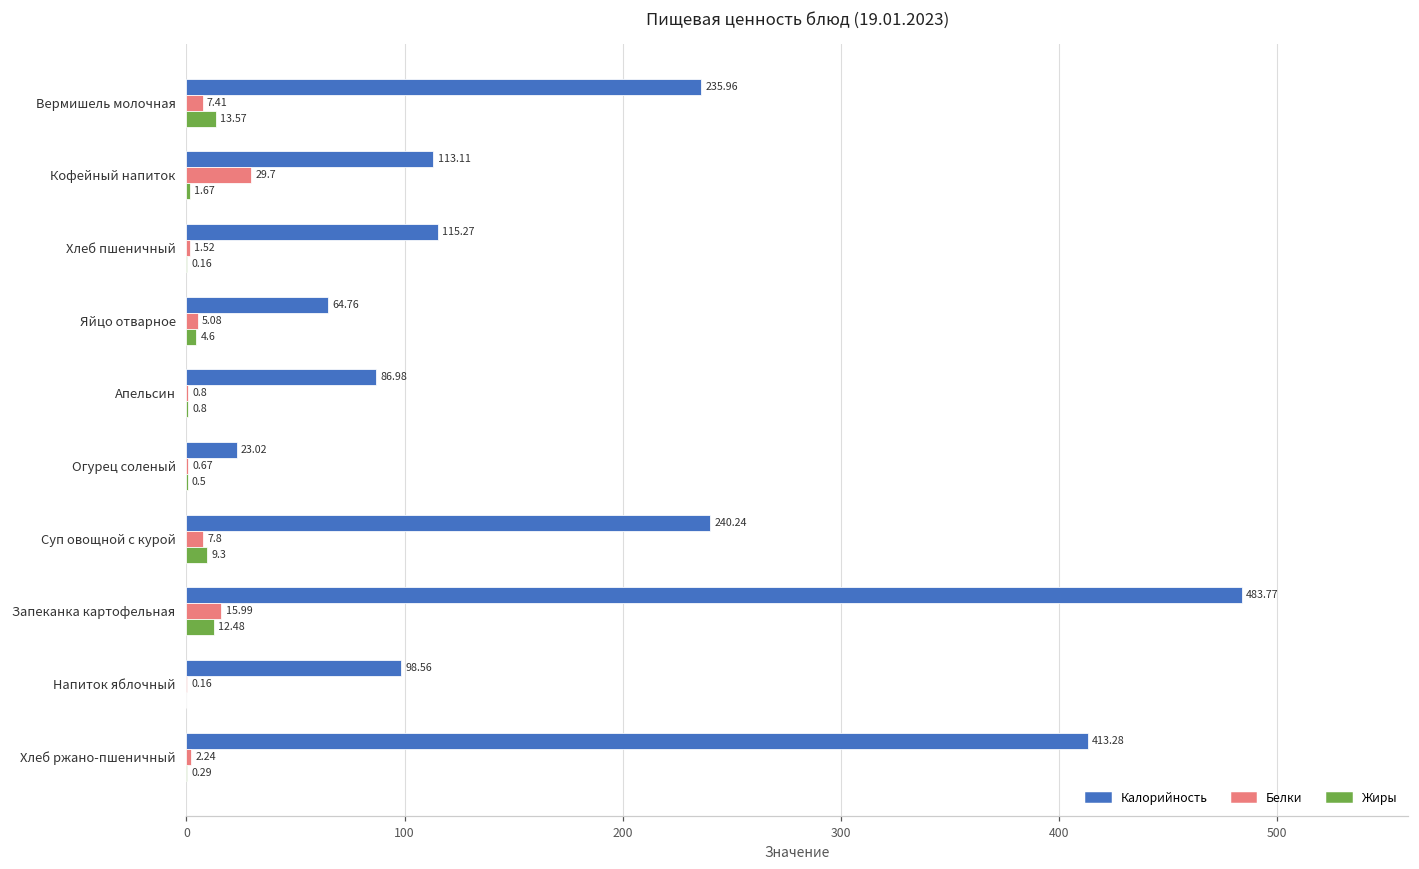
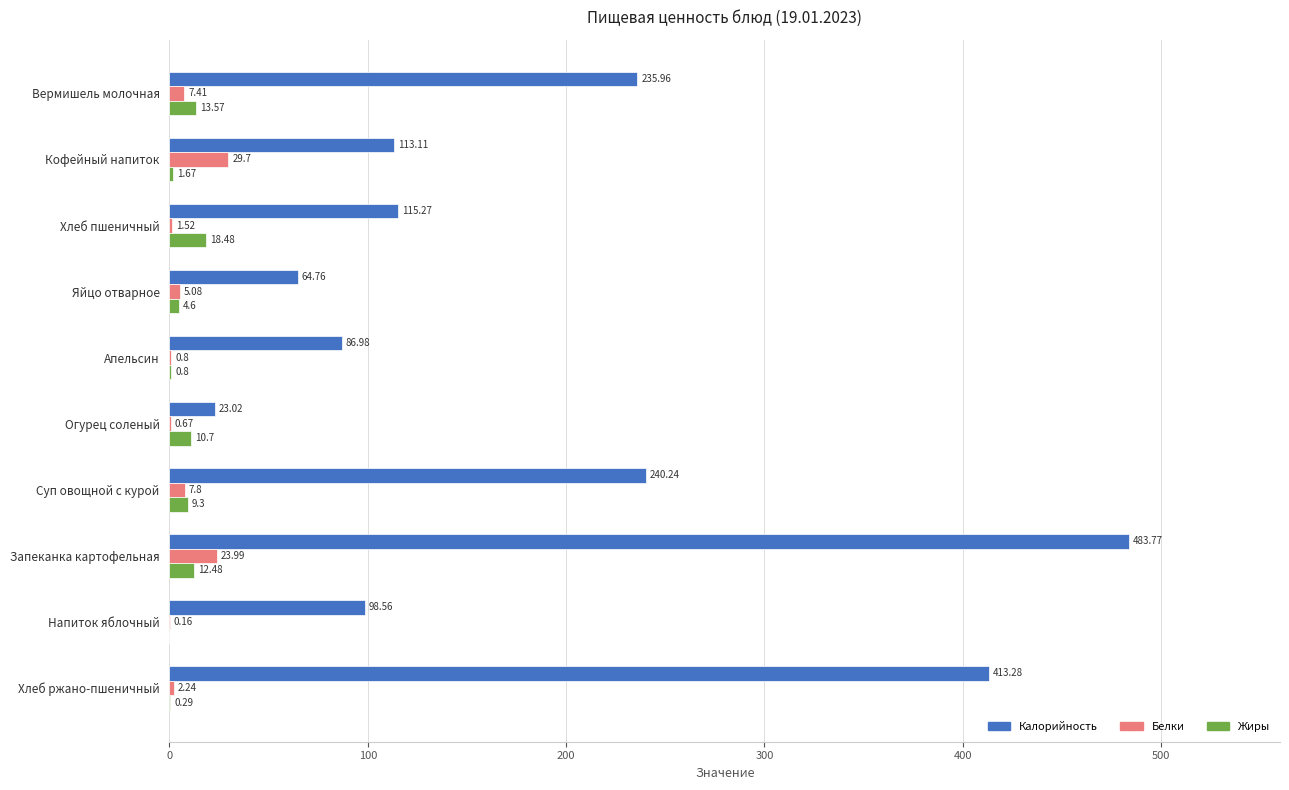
  {
    "Калорийность": {
      "Вермишель молочная": 235.96,
      "Кофейный напиток": 113.11,
      "Хлеб пшеничный": 115.27,
      "Яйцо отварное": 64.76,
      "Апельсин": 86.98,
      "Огурец соленый": 23.02,
      "Суп овощной с курой": 240.24,
      "Запеканка картофельная": 483.77,
      "Напиток яблочный": 98.56,
      "Хлеб ржано-пшеничный": 413.28
    },
    "Белки": {
      "Вермишель молочная": 7.41,
      "Кофейный напиток": 29.7,
      "Хлеб пшеничный": 1.52,
      "Яйцо отварное": 5.08,
      "Апельсин": 0.8,
      "Огурец соленый": 0.67,
      "Суп овощной с курой": 7.8,
-     "Запеканка картофельная": 15.99,
+     "Запеканка картофельная": 23.99,
      "Напиток яблочный": 0.16,
      "Хлеб ржано-пшеничный": 2.24
    },
    "Жиры": {
      "Вермишель молочная": 13.57,
      "Кофейный напиток": 1.67,
-     "Хлеб пшеничный": 0.16,
+     "Хлеб пшеничный": 18.48,
      "Яйцо отварное": 4.6,
      "Апельсин": 0.8,
-     "Огурец соленый": 0.5,
+     "Огурец соленый": 10.7,
      "Суп овощной с курой": 9.3,
      "Запеканка картофельная": 12.48,
      "Хлеб ржано-пшеничный": 0.29
    }
  }
